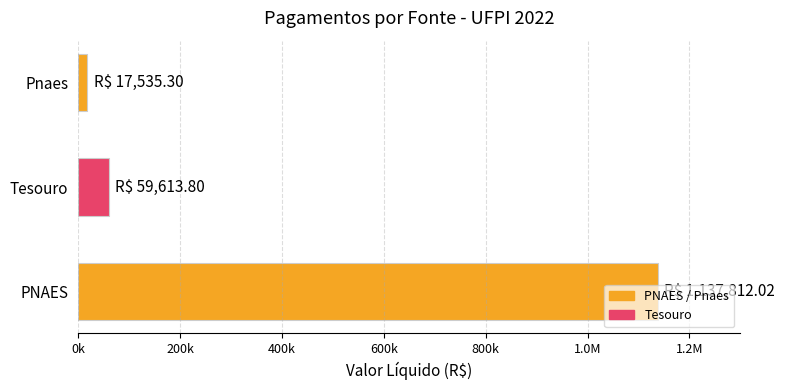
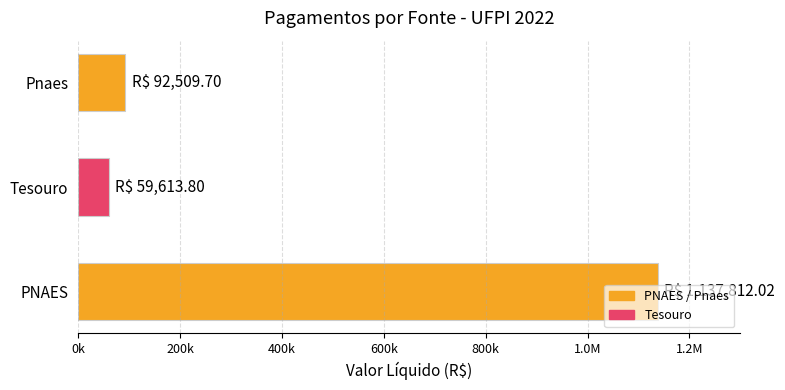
  {
-   "Pnaes": "17,535.30",
+   "Pnaes": "92,509.70",
    "Tesouro": "59,613.80"
  }
